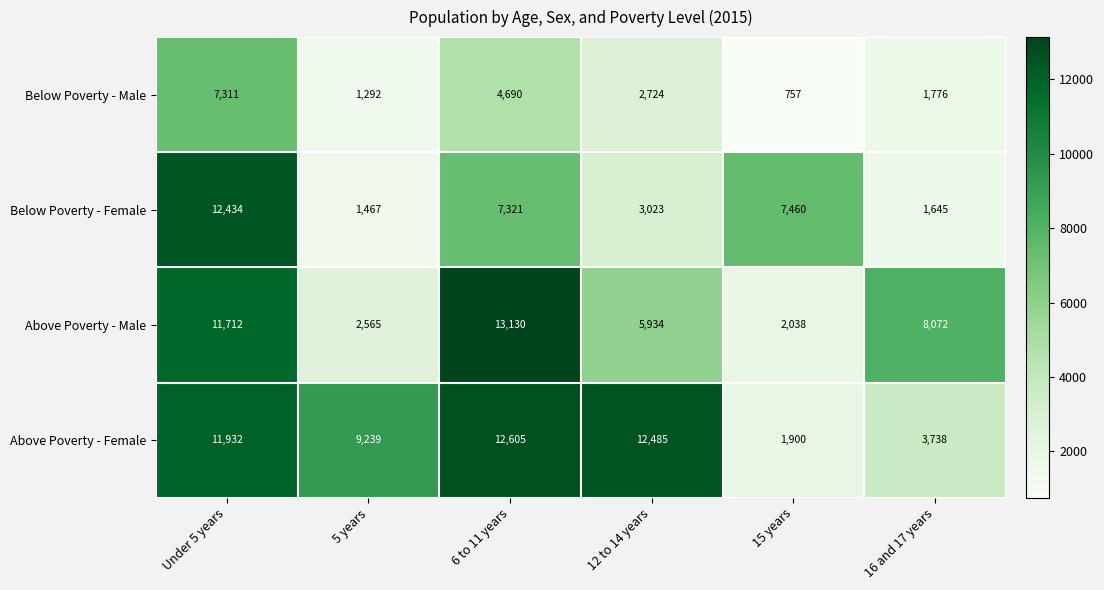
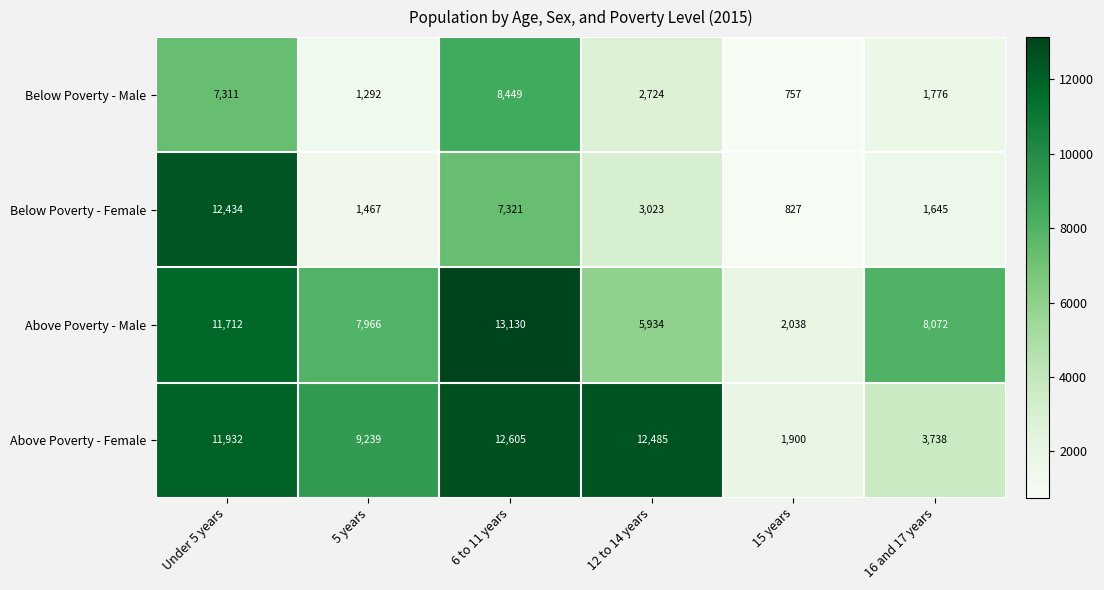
  {
    "Below Poverty - Male": {
      "Under 5 years": "7,311",
      "5 years": "1,292",
-     "6 to 11 years": "4,690",
+     "6 to 11 years": "8,449",
      "12 to 14 years": "2,724",
      "15 years": "757",
      "16 and 17 years": "1,776"
    },
    "Below Poverty - Female": {
      "Under 5 years": "12,434",
      "5 years": "1,467",
      "6 to 11 years": "7,321",
      "12 to 14 years": "3,023",
-     "15 years": "7,460",
+     "15 years": "827",
      "16 and 17 years": "1,645"
    },
    "Above Poverty - Male": {
      "Under 5 years": "11,712",
-     "5 years": "2,565",
+     "5 years": "7,966",
      "6 to 11 years": "13,130",
      "12 to 14 years": "5,934",
      "15 years": "2,038",
      "16 and 17 years": "8,072"
    },
    "Above Poverty - Female": {
      "Under 5 years": "11,932",
      "5 years": "9,239",
      "6 to 11 years": "12,605",
      "12 to 14 years": "12,485",
      "15 years": "1,900",
      "16 and 17 years": "3,738"
    }
  }
